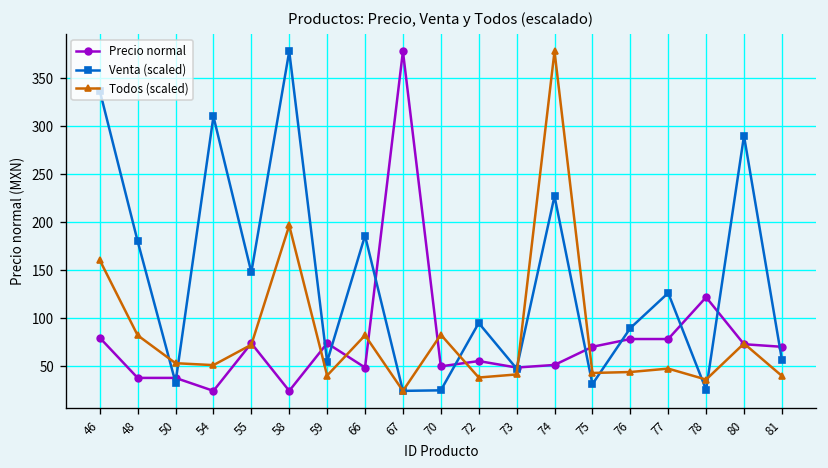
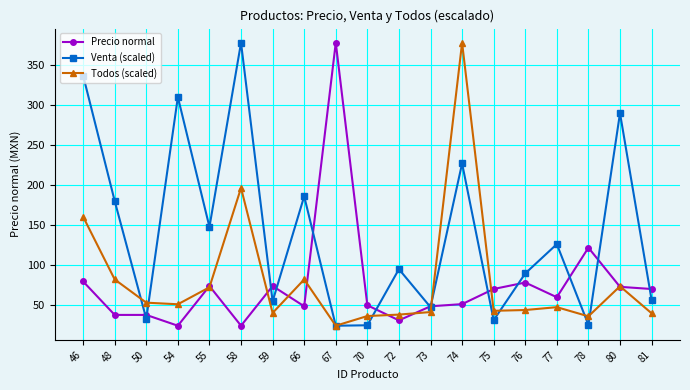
  {
    "Precio normal": {
      "46": 80,
      "48": 40,
      "50": 40,
      "54": 20,
      "58": 20,
      "59": 70,
      "66": 50,
      "67": 380,
      "70": 50,
-     "72": 60,
+     "72": 30,
      "74": 50,
      "75": 70,
      "76": 80,
-     "77": 80,
+     "77": 60,
      "78": 120,
      "81": 70
    },
    "Venta (scaled)": {
      "48": 180,
      "50": 30,
      "54": 310,
      "55": 150,
      "58": 380,
      "59": 50,
      "66": 190,
      "70": 20,
      "72": 90,
      "74": 230,
      "75": 30,
      "76": 90,
      "77": 130,
      "78": 30,
      "80": 290,
      "81": 60
    },
    "Todos (scaled)": {
      "46": 160,
      "48": 80,
      "50": 50,
      "54": 50,
      "58": 200,
      "59": 40,
      "66": 80,
-     "70": 80,
+     "70": 40,
      "72": 40,
      "73": 40,
      "74": 380,
      "75": 40,
      "76": 40,
      "77": 50,
      "78": 40,
      "81": 40
    }
  }
